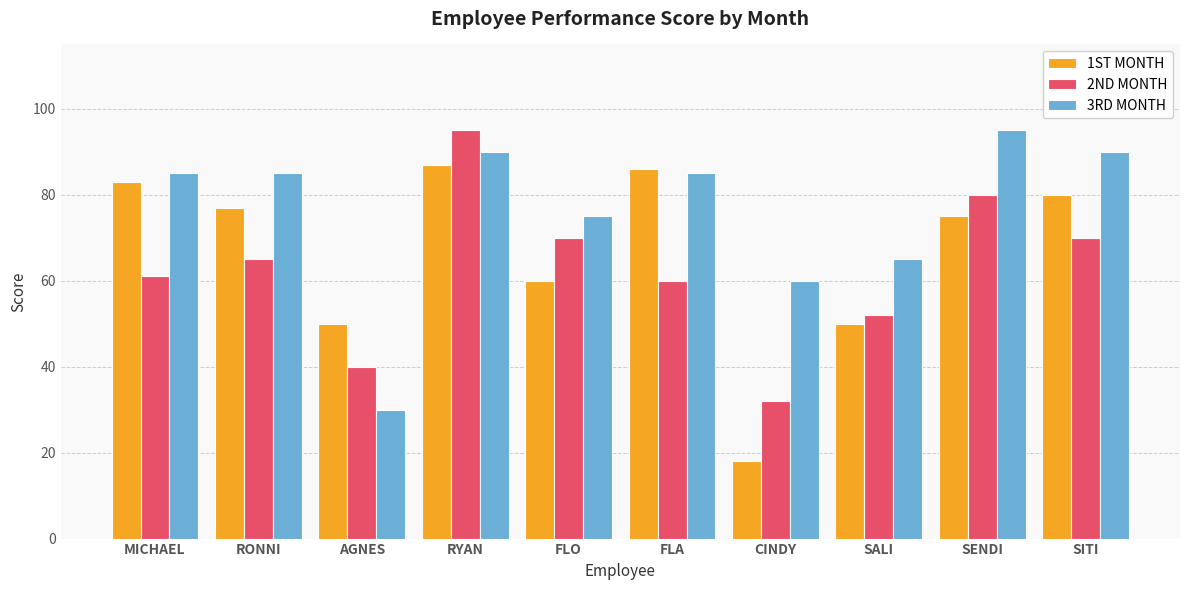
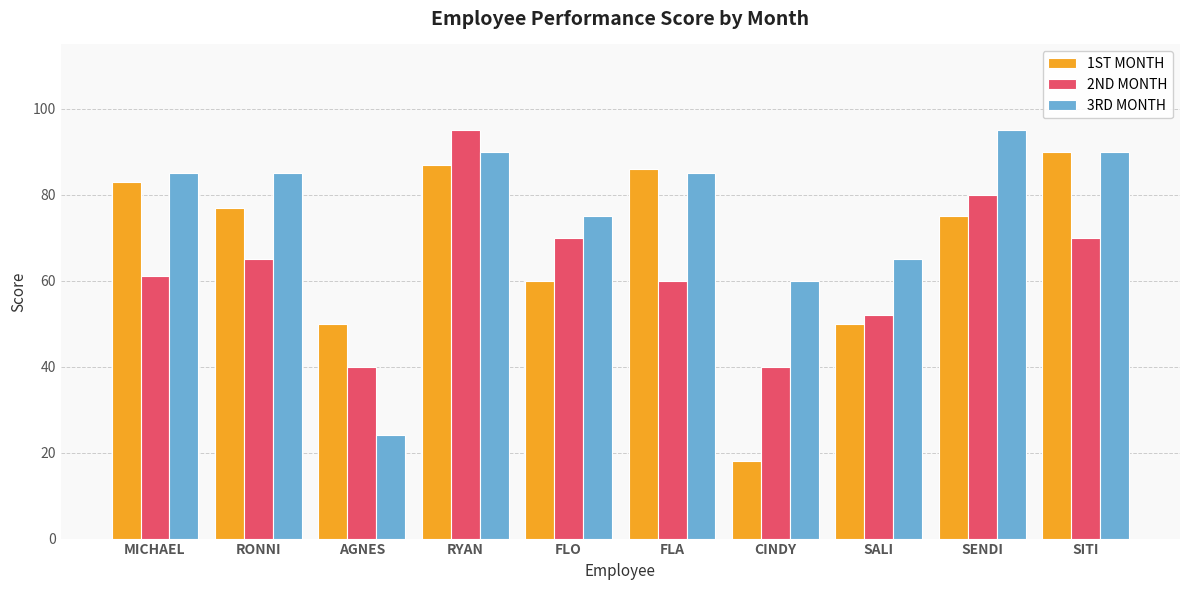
  {
    "1ST MONTH": {
      "MICHAEL": 83,
      "RONNI": 77,
      "AGNES": 50,
      "RYAN": 87,
      "FLO": 60,
      "FLA": 86,
      "CINDY": 18,
      "SALI": 50,
      "SENDI": 75,
-     "SITI": 80
+     "SITI": 90
    },
    "2ND MONTH": {
      "MICHAEL": 61,
      "RONNI": 65,
      "AGNES": 40,
      "RYAN": 95,
      "FLO": 70,
      "FLA": 60,
-     "CINDY": 32,
+     "CINDY": 40,
      "SALI": 52,
      "SENDI": 80,
      "SITI": 70
    },
    "3RD MONTH": {
      "MICHAEL": 85,
      "RONNI": 85,
-     "AGNES": 30,
+     "AGNES": 24,
      "RYAN": 90,
      "FLO": 75,
      "FLA": 85,
      "CINDY": 60,
      "SALI": 65,
      "SENDI": 95,
      "SITI": 90
    }
  }
